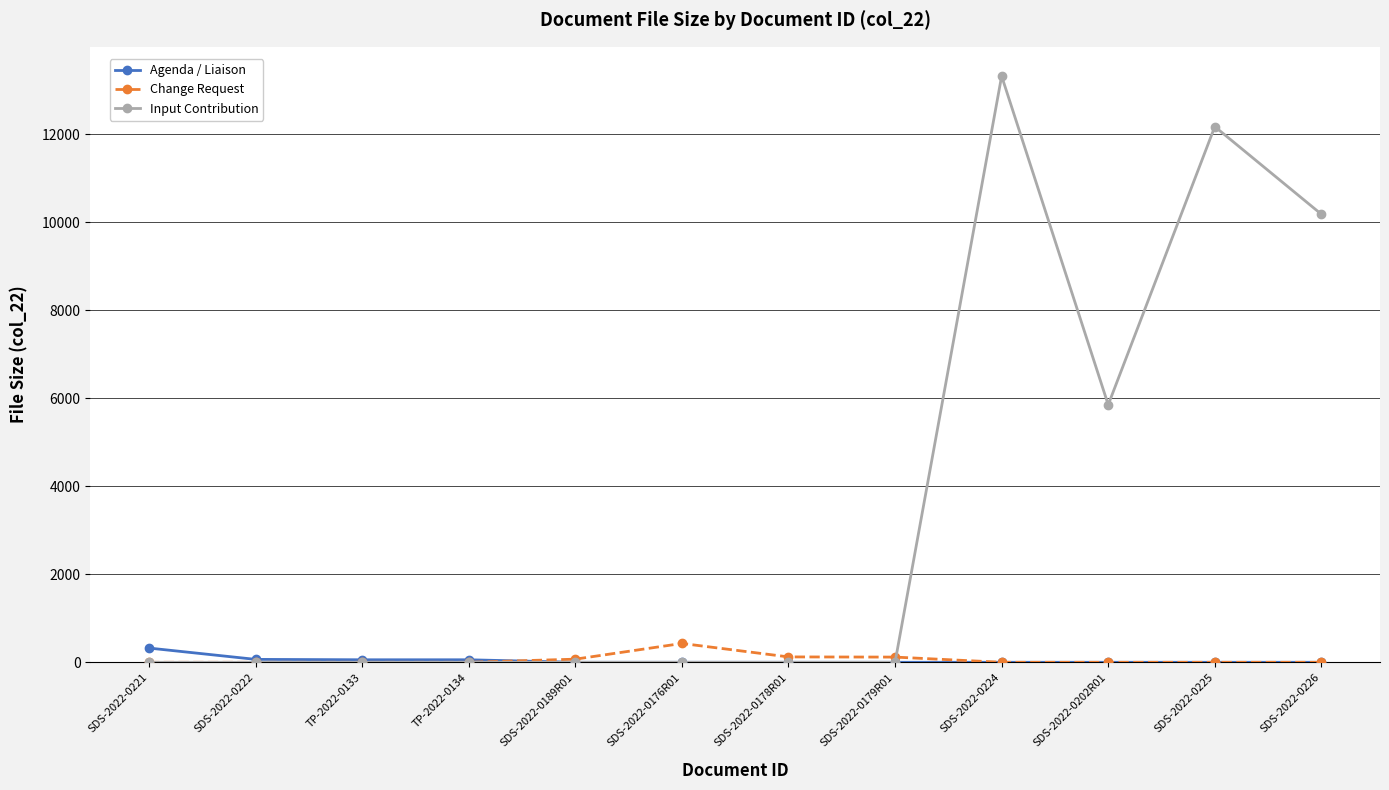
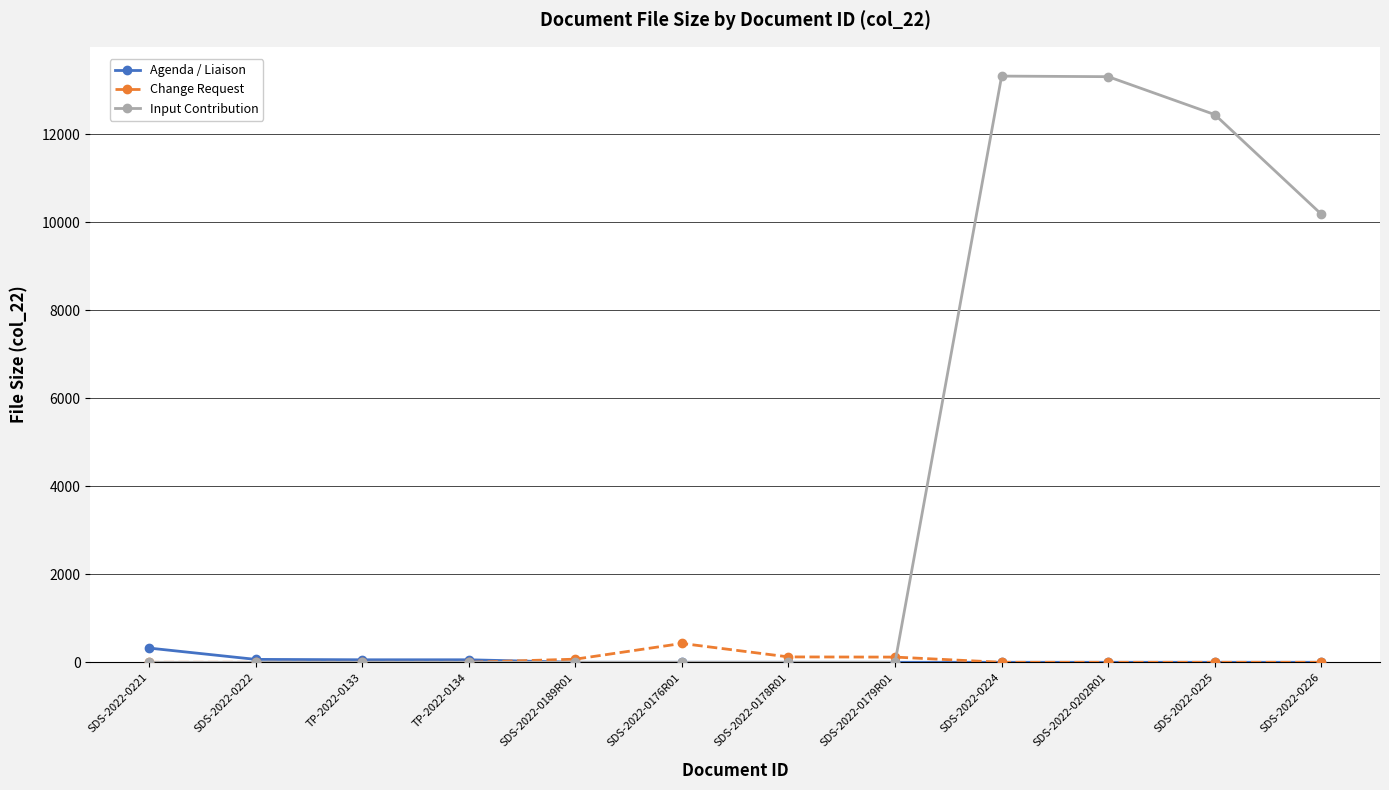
  {
    "Agenda / Liaison": {
      "SDS-2022-0221": 300,
      "SDS-2022-0222": 100
    },
    "Change Request": {
      "SDS-2022-0189R01": 100,
      "SDS-2022-0176R01": 400,
      "SDS-2022-0178R01": 100,
      "SDS-2022-0179R01": 100
    },
    "Input Contribution": {
      "SDS-2022-0224": 13300,
-     "SDS-2022-0202R01": 5800,
-     "SDS-2022-0225": 12200,
+     "SDS-2022-0202R01": 13300,
+     "SDS-2022-0225": 12400,
      "SDS-2022-0226": 10200
    }
  }
